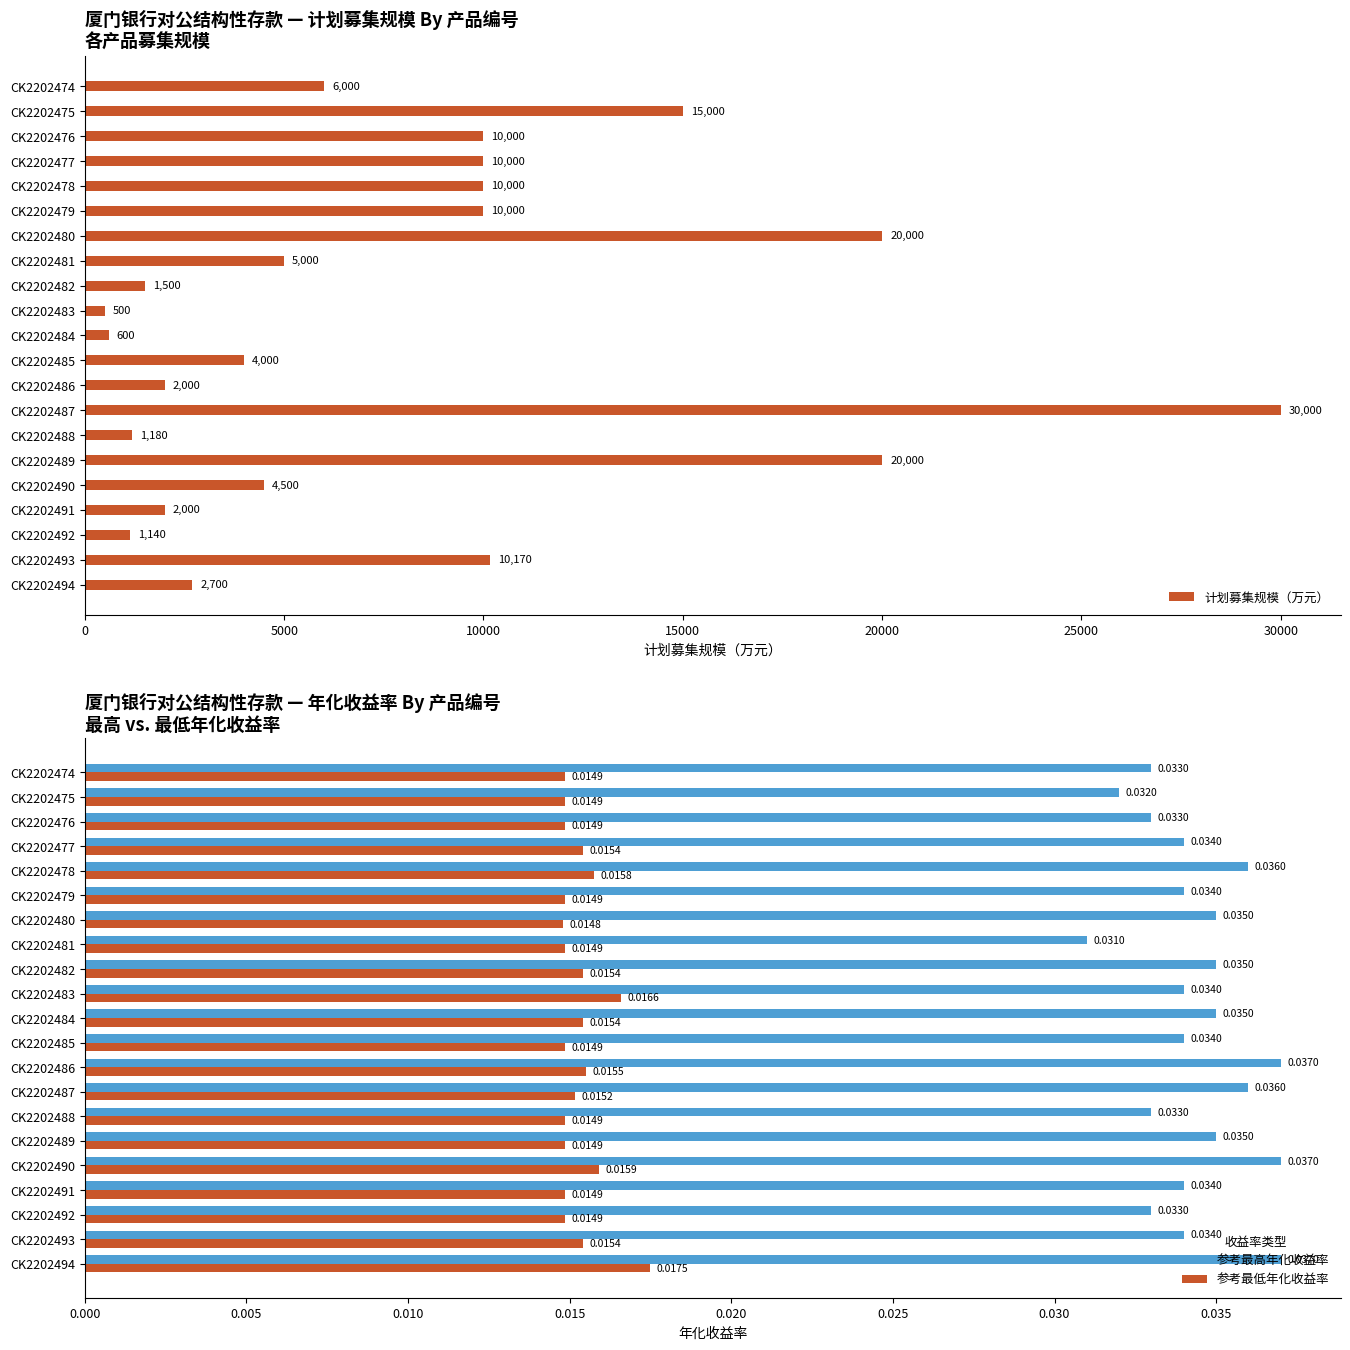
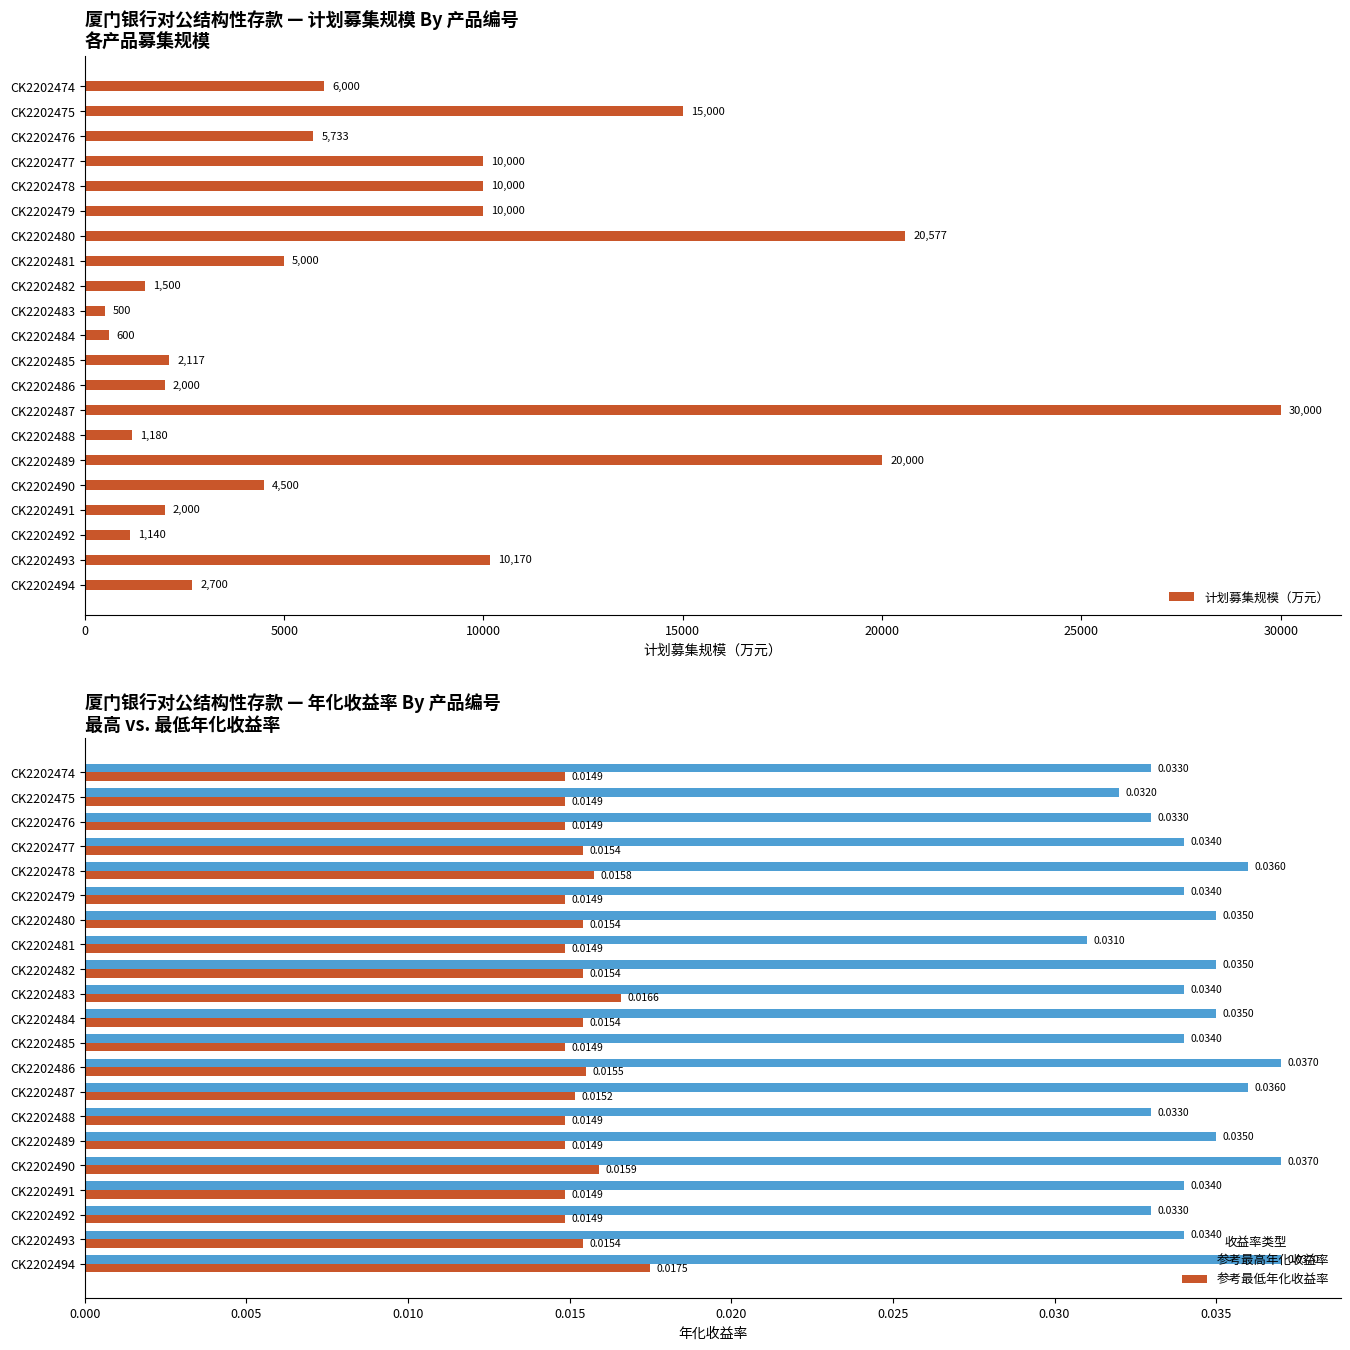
  {
    "厦门银行对公结构性存款 — 计划募集规模 By 产品编号 各产品募集规模": {
      "CK2202474": "6,000",
      "CK2202475": "15,000",
-     "CK2202476": "10,000",
+     "CK2202476": "5,733",
      "CK2202477": "10,000",
      "CK2202478": "10,000",
      "CK2202479": "10,000",
-     "CK2202480": "20,000",
+     "CK2202480": "20,577",
      "CK2202481": "5,000",
      "CK2202482": "1,500",
      "CK2202483": "500",
      "CK2202484": "600",
-     "CK2202485": "4,000",
+     "CK2202485": "2,117",
      "CK2202486": "2,000",
      "CK2202487": "30,000",
      "CK2202488": "1,180",
      "CK2202489": "20,000",
      "CK2202490": "4,500",
      "CK2202491": "2,000",
      "CK2202492": "1,140",
      "CK2202493": "10,170",
      "CK2202494": "2,700"
    },
    "厦门银行对公结构性存款 — 年化收益率 By 产品编号 最高 vs. 最低年化收益率": {
      "参考最高年化收益率": {
        "CK2202474": "0.0330",
        "CK2202475": "0.0320",
        "CK2202476": "0.0330",
        "CK2202477": "0.0340",
        "CK2202478": "0.0360",
        "CK2202479": "0.0340",
        "CK2202480": "0.0350",
        "CK2202481": "0.0310",
        "CK2202482": "0.0350",
        "CK2202483": "0.0340",
        "CK2202484": "0.0350",
        "CK2202485": "0.0340",
        "CK2202486": "0.0370",
        "CK2202487": "0.0360",
        "CK2202488": "0.0330",
        "CK2202489": "0.0350",
        "CK2202490": "0.0370",
        "CK2202491": "0.0340",
        "CK2202492": "0.0330",
        "CK2202493": "0.0340",
        "CK2202494": "0.0370"
      },
      "参考最低年化收益率": {
        "CK2202474": "0.0149",
        "CK2202475": "0.0149",
        "CK2202476": "0.0149",
        "CK2202477": "0.0154",
        "CK2202478": "0.0158",
        "CK2202479": "0.0149",
-       "CK2202480": "0.0148",
+       "CK2202480": "0.0154",
        "CK2202481": "0.0149",
        "CK2202482": "0.0154",
        "CK2202483": "0.0166",
        "CK2202484": "0.0154",
        "CK2202485": "0.0149",
        "CK2202486": "0.0155",
        "CK2202487": "0.0152",
        "CK2202488": "0.0149",
        "CK2202489": "0.0149",
        "CK2202490": "0.0159",
        "CK2202491": "0.0149",
        "CK2202492": "0.0149",
        "CK2202493": "0.0154",
        "CK2202494": "0.0175"
      }
    }
  }
